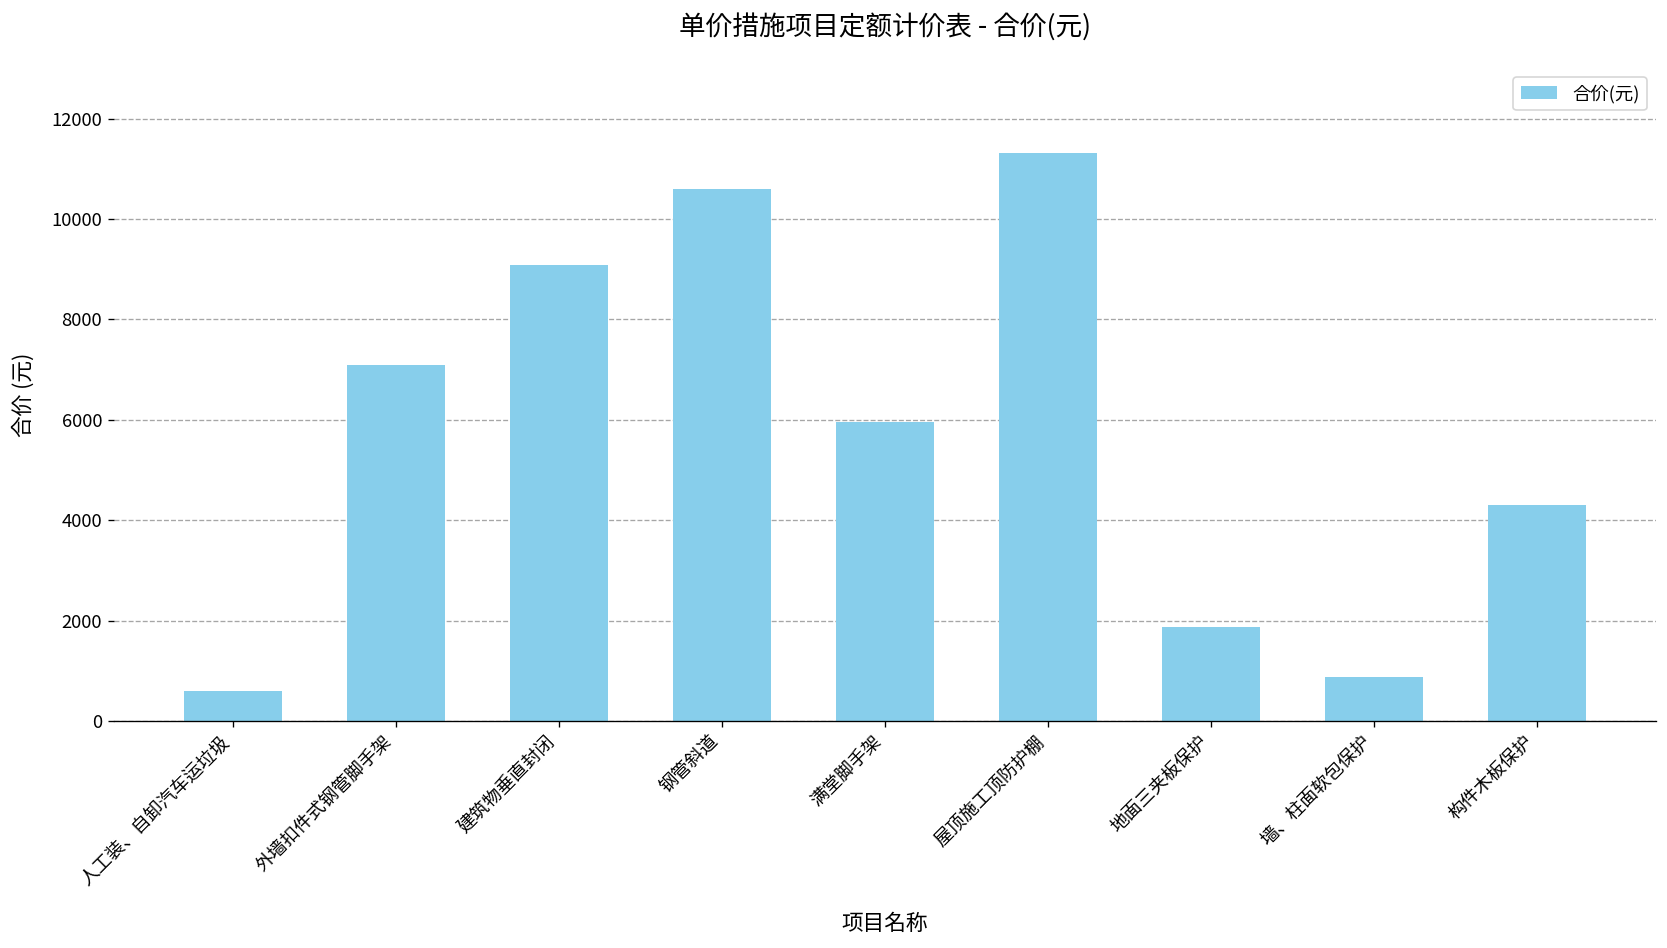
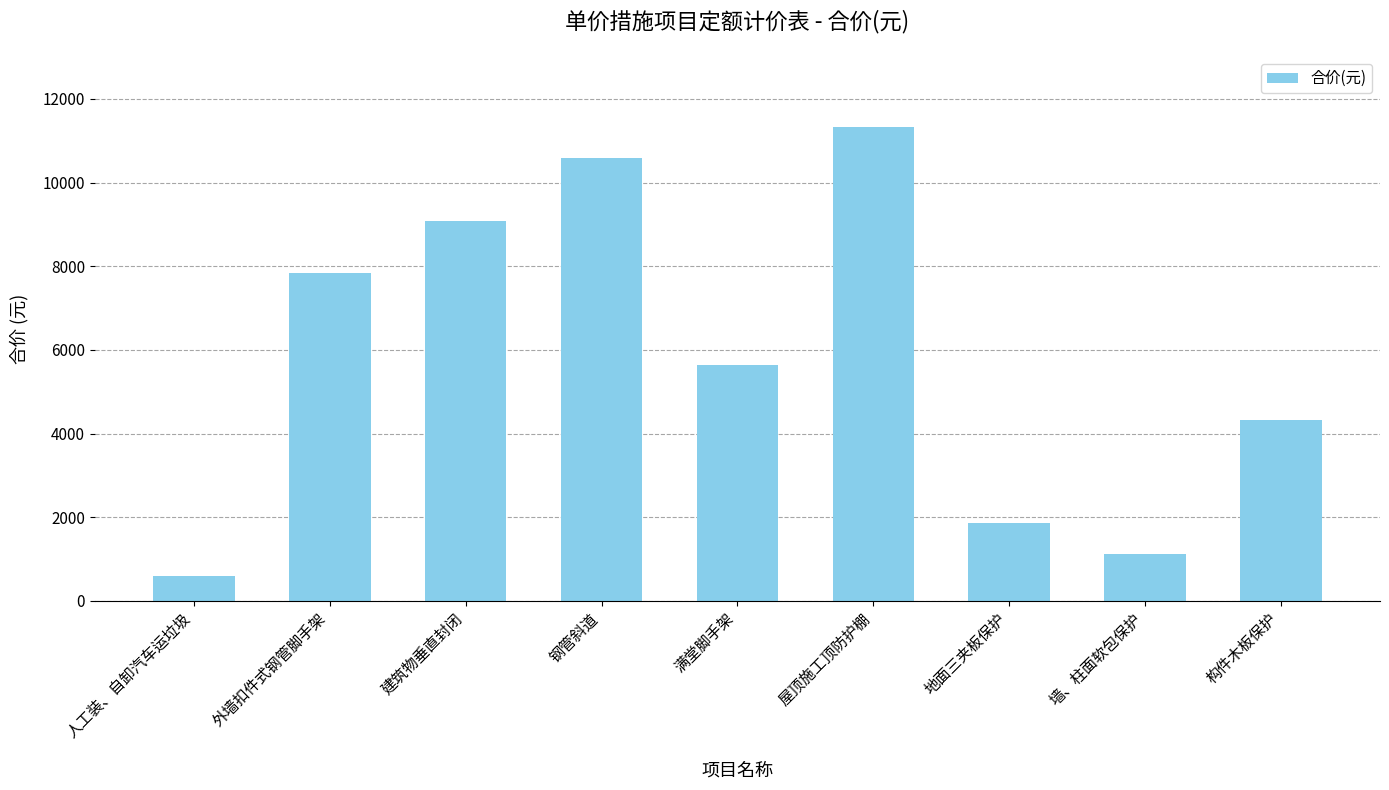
  {
    "人工装、自卸汽车运垃圾": 600,
-   "外墙扣件式钢管脚手架": 7100,
+   "外墙扣件式钢管脚手架": 7800,
    "建筑物垂直封闭": 9100,
    "钢管斜道": 10600,
-   "满堂脚手架": 6000,
+   "满堂脚手架": 5600,
    "屋顶施工顶防护棚": 11300,
    "地面三夹板保护": 1900,
-   "墙、柱面软包保护": 900,
+   "墙、柱面软包保护": 1100,
    "构件木板保护": 4300
  }
